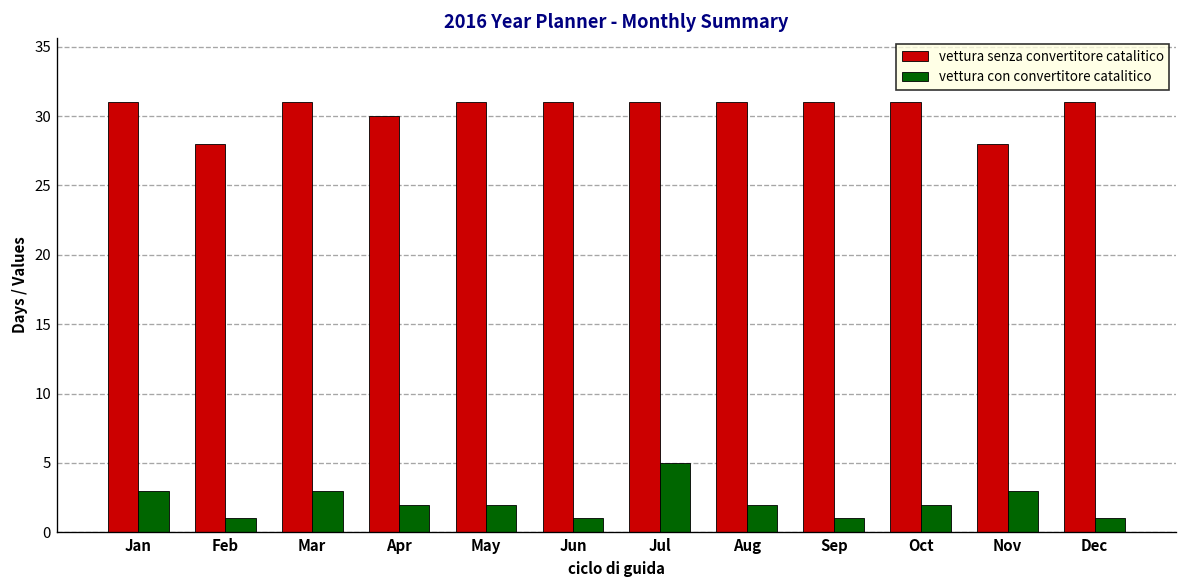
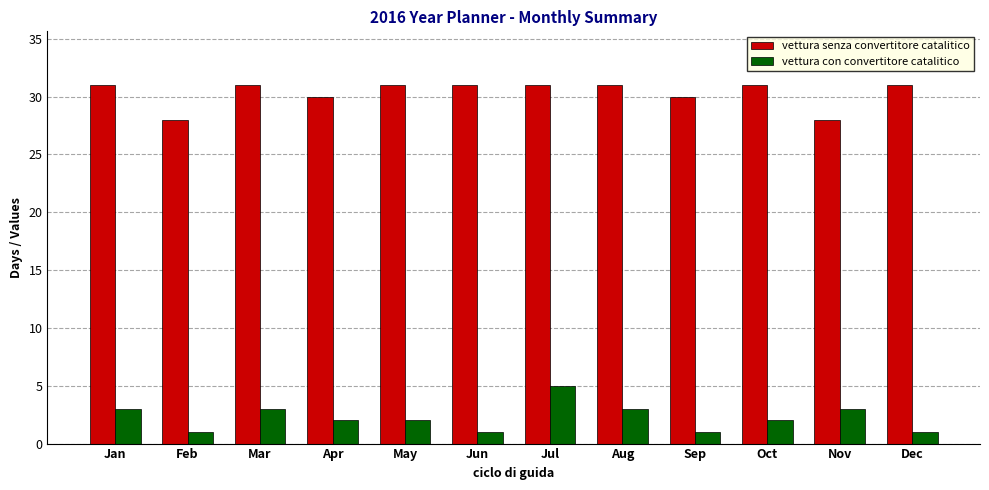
  {
    "vettura senza convertitore catalitico": {
      "Jan": 31,
      "Feb": 28,
      "Mar": 31,
      "Apr": 30,
      "May": 31,
      "Jun": 31,
      "Jul": 31,
      "Aug": 31,
-     "Sep": 31,
+     "Sep": 30,
      "Oct": 31,
      "Nov": 28,
      "Dec": 31
    },
    "vettura con convertitore catalitico": {
      "Jan": 3,
      "Feb": 1,
      "Mar": 3,
      "Apr": 2,
      "May": 2,
      "Jun": 1,
      "Jul": 5,
-     "Aug": 2,
+     "Aug": 3,
      "Sep": 1,
      "Oct": 2,
      "Nov": 3,
      "Dec": 1
    }
  }
